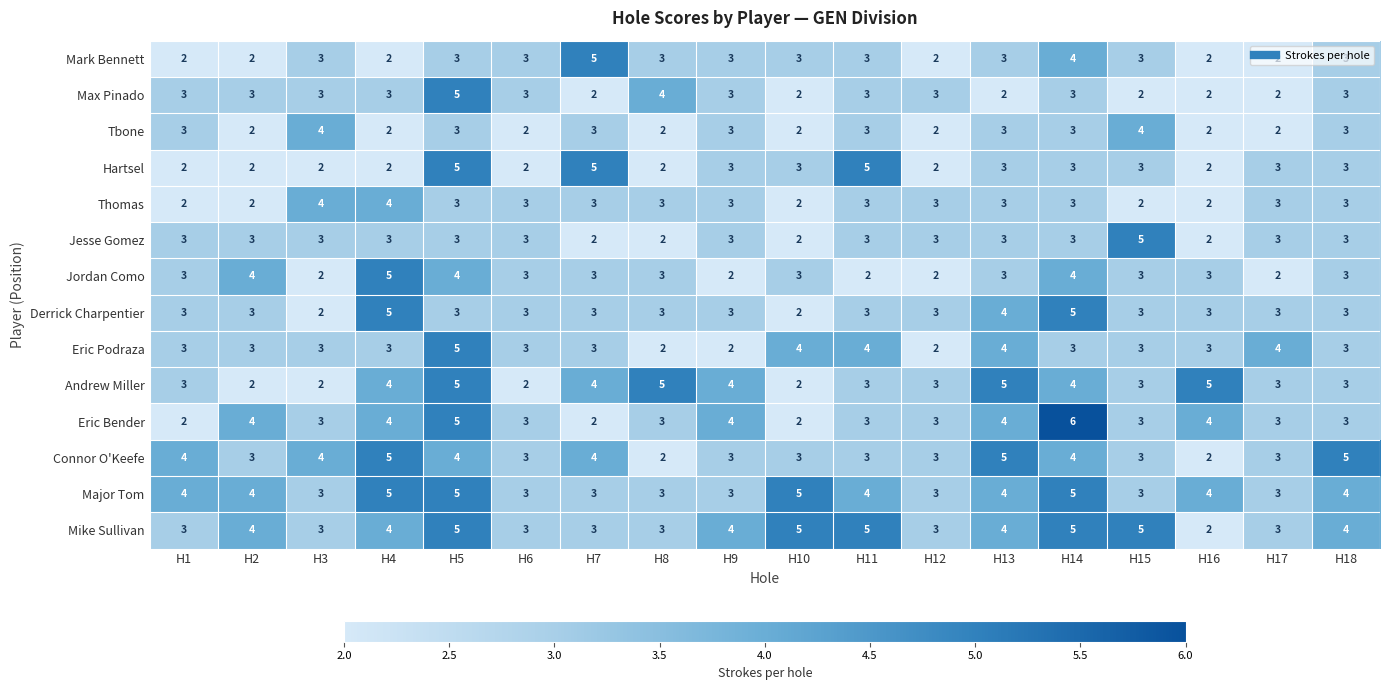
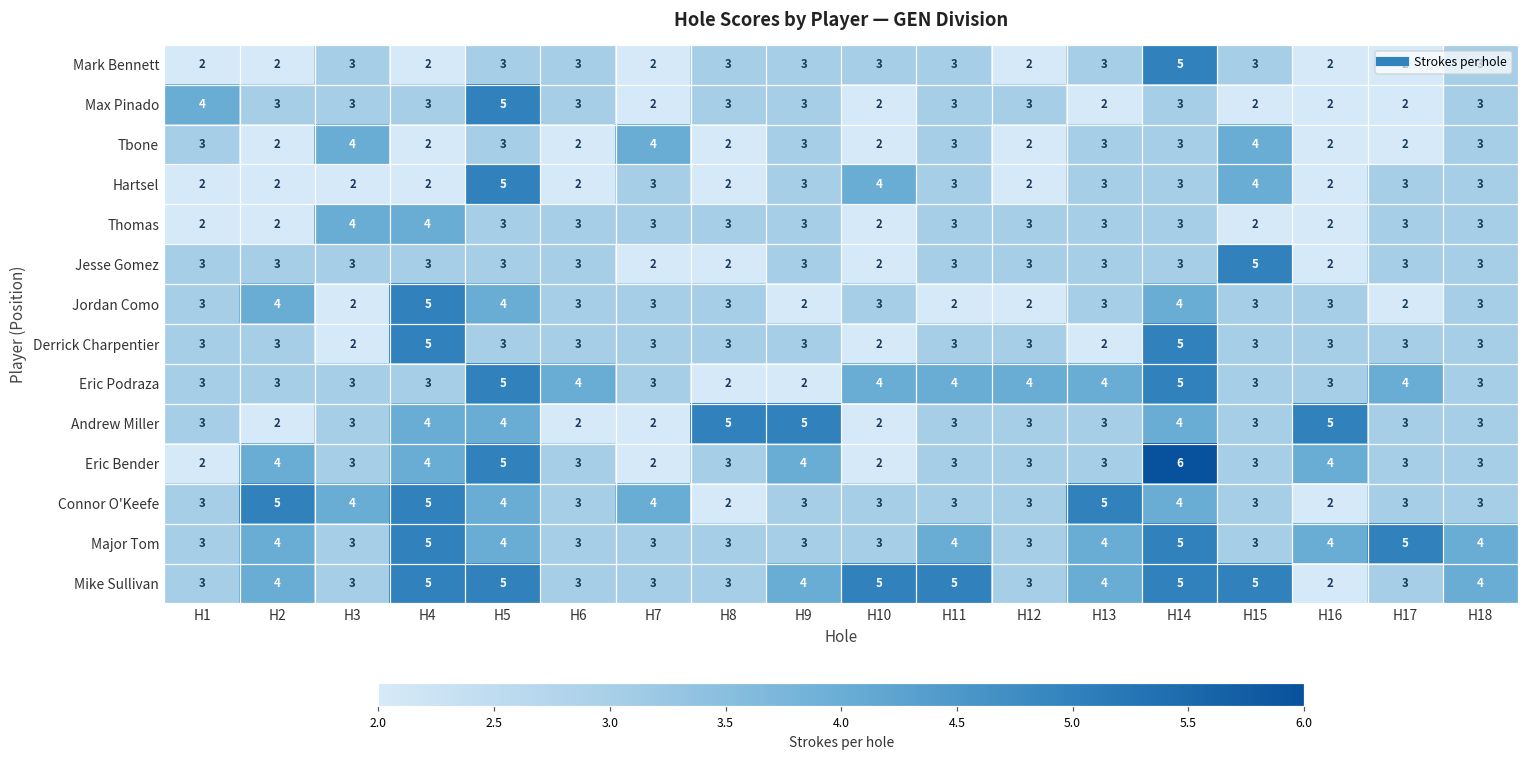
  {
    "Mark Bennett": {
      "H1": 2,
      "H2": 2,
      "H3": 3,
      "H4": 2,
      "H5": 3,
      "H6": 3,
-     "H7": 5,
+     "H7": 2,
      "H8": 3,
      "H9": 3,
      "H10": 3,
      "H11": 3,
      "H12": 2,
      "H13": 3,
-     "H14": 4,
+     "H14": 5,
      "H15": 3,
      "H16": 2
    },
    "Max Pinado": {
-     "H1": 3,
+     "H1": 4,
      "H2": 3,
      "H3": 3,
      "H4": 3,
      "H5": 5,
      "H6": 3,
      "H7": 2,
-     "H8": 4,
+     "H8": 3,
      "H9": 3,
      "H10": 2,
      "H11": 3,
      "H12": 3,
      "H13": 2,
      "H14": 3,
      "H15": 2,
      "H16": 2,
      "H17": 2,
      "H18": 3
    },
    "Tbone": {
      "H1": 3,
      "H2": 2,
      "H3": 4,
      "H4": 2,
      "H5": 3,
      "H6": 2,
-     "H7": 3,
+     "H7": 4,
      "H8": 2,
      "H9": 3,
      "H10": 2,
      "H11": 3,
      "H12": 2,
      "H13": 3,
      "H14": 3,
      "H15": 4,
      "H16": 2,
      "H17": 2,
      "H18": 3
    },
    "Hartsel": {
      "H1": 2,
      "H2": 2,
      "H3": 2,
      "H4": 2,
      "H5": 5,
      "H6": 2,
-     "H7": 5,
+     "H7": 3,
      "H8": 2,
      "H9": 3,
-     "H10": 3,
-     "H11": 5,
+     "H10": 4,
+     "H11": 3,
      "H12": 2,
      "H13": 3,
      "H14": 3,
-     "H15": 3,
+     "H15": 4,
      "H16": 2,
      "H17": 3,
      "H18": 3
    },
    "Derrick Charpentier": {
      "H1": 3,
      "H2": 3,
      "H3": 2,
      "H4": 5,
      "H5": 3,
      "H6": 3,
      "H7": 3,
      "H8": 3,
      "H9": 3,
      "H10": 2,
      "H11": 3,
      "H12": 3,
-     "H13": 4,
+     "H13": 2,
      "H14": 5,
      "H15": 3,
      "H16": 3,
      "H17": 3,
      "H18": 3
    },
    "Eric Podraza": {
      "H1": 3,
      "H2": 3,
      "H3": 3,
      "H4": 3,
      "H5": 5,
-     "H6": 3,
+     "H6": 4,
      "H7": 3,
      "H8": 2,
      "H9": 2,
      "H10": 4,
      "H11": 4,
-     "H12": 2,
+     "H12": 4,
      "H13": 4,
-     "H14": 3,
+     "H14": 5,
      "H15": 3,
      "H16": 3,
      "H17": 4,
      "H18": 3
    },
    "Andrew Miller": {
      "H1": 3,
      "H2": 2,
-     "H3": 2,
+     "H3": 3,
      "H4": 4,
-     "H5": 5,
+     "H5": 4,
      "H6": 2,
-     "H7": 4,
+     "H7": 2,
      "H8": 5,
-     "H9": 4,
+     "H9": 5,
      "H10": 2,
      "H11": 3,
      "H12": 3,
-     "H13": 5,
+     "H13": 3,
      "H14": 4,
      "H15": 3,
      "H16": 5,
      "H17": 3,
      "H18": 3
    },
    "Eric Bender": {
      "H1": 2,
      "H2": 4,
      "H3": 3,
      "H4": 4,
      "H5": 5,
      "H6": 3,
      "H7": 2,
      "H8": 3,
      "H9": 4,
      "H10": 2,
      "H11": 3,
      "H12": 3,
-     "H13": 4,
+     "H13": 3,
      "H14": 6,
      "H15": 3,
      "H16": 4,
      "H17": 3,
      "H18": 3
    },
    "Connor O'Keefe": {
-     "H1": 4,
-     "H2": 3,
+     "H1": 3,
+     "H2": 5,
      "H3": 4,
      "H4": 5,
      "H5": 4,
      "H6": 3,
      "H7": 4,
      "H8": 2,
      "H9": 3,
      "H10": 3,
      "H11": 3,
      "H12": 3,
      "H13": 5,
      "H14": 4,
      "H15": 3,
      "H16": 2,
      "H17": 3,
-     "H18": 5
+     "H18": 3
    },
    "Major Tom": {
-     "H1": 4,
+     "H1": 3,
      "H2": 4,
      "H3": 3,
      "H4": 5,
-     "H5": 5,
+     "H5": 4,
      "H6": 3,
      "H7": 3,
      "H8": 3,
      "H9": 3,
-     "H10": 5,
+     "H10": 3,
      "H11": 4,
      "H12": 3,
      "H13": 4,
      "H14": 5,
      "H15": 3,
      "H16": 4,
-     "H17": 3,
+     "H17": 5,
      "H18": 4
    },
    "Mike Sullivan": {
      "H1": 3,
      "H2": 4,
      "H3": 3,
-     "H4": 4,
+     "H4": 5,
      "H5": 5,
      "H6": 3,
      "H7": 3,
      "H8": 3,
      "H9": 4,
      "H10": 5,
      "H11": 5,
      "H12": 3,
      "H13": 4,
      "H14": 5,
      "H15": 5,
      "H16": 2,
      "H17": 3,
      "H18": 4
    }
  }
